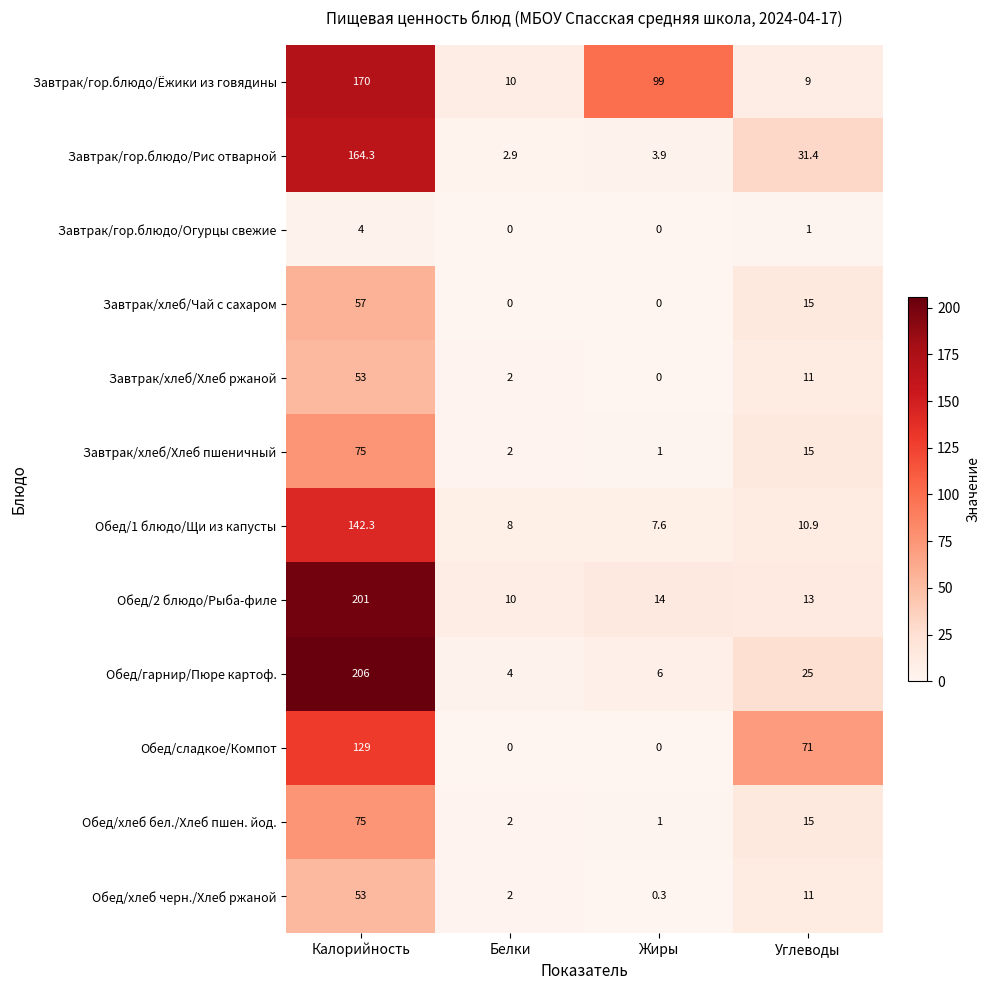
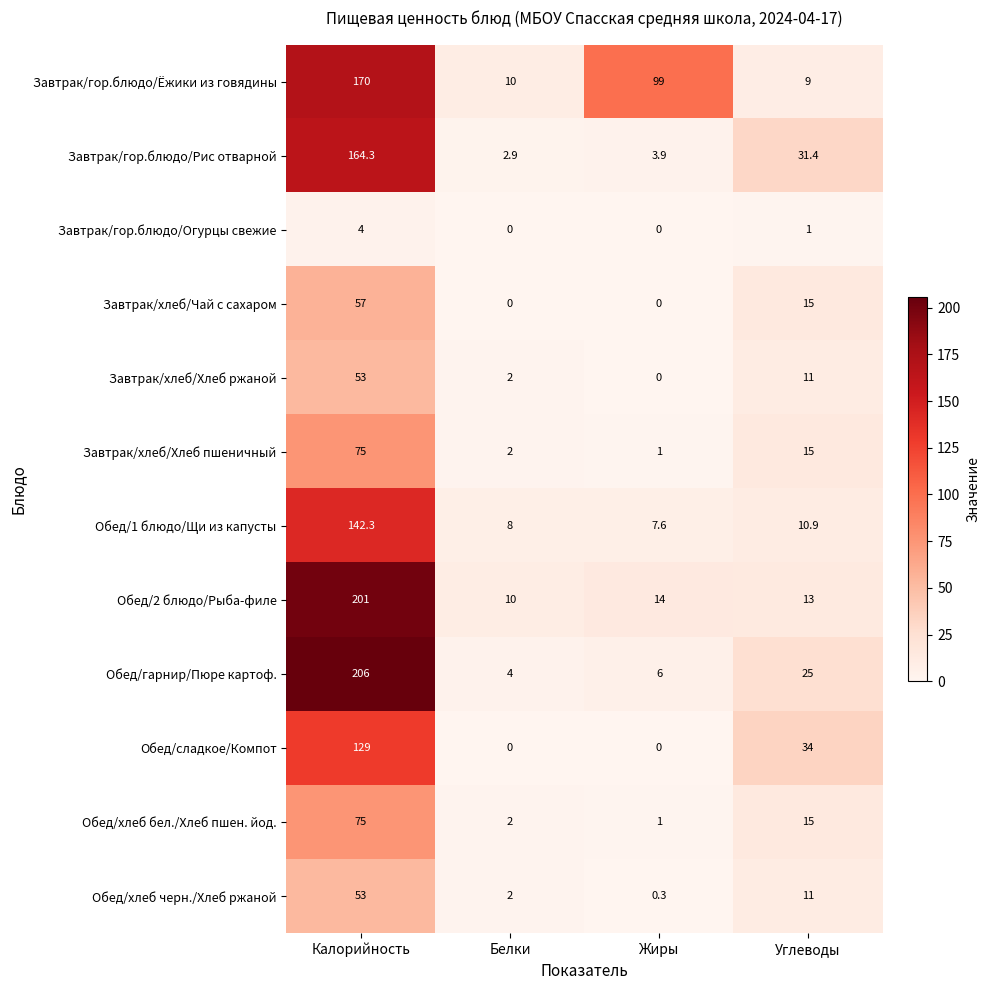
  {
    "Завтрак/гор.блюдо/Ёжики из говядины": {
      "Калорийность": 170,
      "Белки": 10,
      "Жиры": 99,
      "Углеводы": 9
    },
    "Завтрак/гор.блюдо/Рис отварной": {
      "Калорийность": 164.3,
      "Белки": 2.9,
      "Жиры": 3.9,
      "Углеводы": 31.4
    },
    "Завтрак/гор.блюдо/Огурцы свежие": {
      "Калорийность": 4,
      "Белки": 0,
      "Жиры": 0,
      "Углеводы": 1
    },
    "Завтрак/хлеб/Чай с сахаром": {
      "Калорийность": 57,
      "Белки": 0,
      "Жиры": 0,
      "Углеводы": 15
    },
    "Завтрак/хлеб/Хлеб ржаной": {
      "Калорийность": 53,
      "Белки": 2,
      "Жиры": 0,
      "Углеводы": 11
    },
    "Завтрак/хлеб/Хлеб пшеничный": {
      "Калорийность": 75,
      "Белки": 2,
      "Жиры": 1,
      "Углеводы": 15
    },
    "Обед/1 блюдо/Щи из капусты": {
      "Калорийность": 142.3,
      "Белки": 8,
      "Жиры": 7.6,
      "Углеводы": 10.9
    },
    "Обед/2 блюдо/Рыба-филе": {
      "Калорийность": 201,
      "Белки": 10,
      "Жиры": 14,
      "Углеводы": 13
    },
    "Обед/гарнир/Пюре картоф.": {
      "Калорийность": 206,
      "Белки": 4,
      "Жиры": 6,
      "Углеводы": 25
    },
    "Обед/сладкое/Компот": {
      "Калорийность": 129,
      "Белки": 0,
      "Жиры": 0,
-     "Углеводы": 71
+     "Углеводы": 34
    },
    "Обед/хлеб бел./Хлеб пшен. йод.": {
      "Калорийность": 75,
      "Белки": 2,
      "Жиры": 1,
      "Углеводы": 15
    },
    "Обед/хлеб черн./Хлеб ржаной": {
      "Калорийность": 53,
      "Белки": 2,
      "Жиры": 0.3,
      "Углеводы": 11
    }
  }
